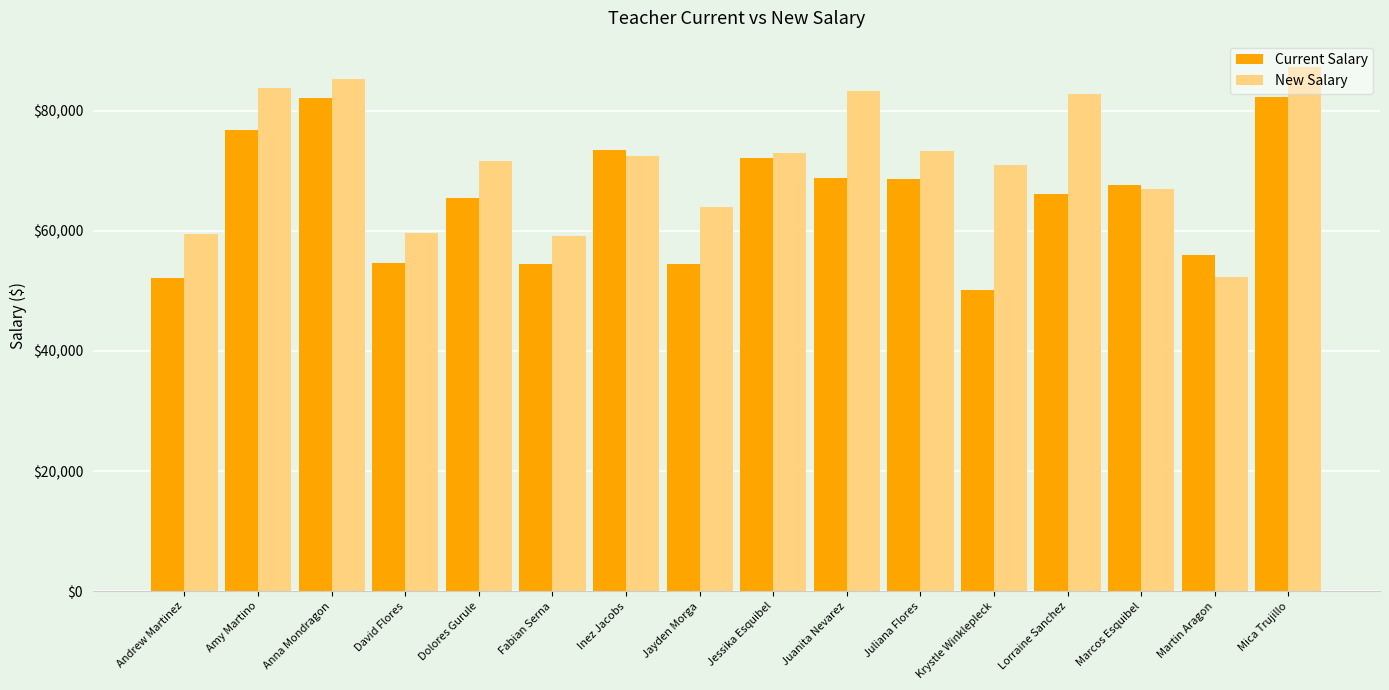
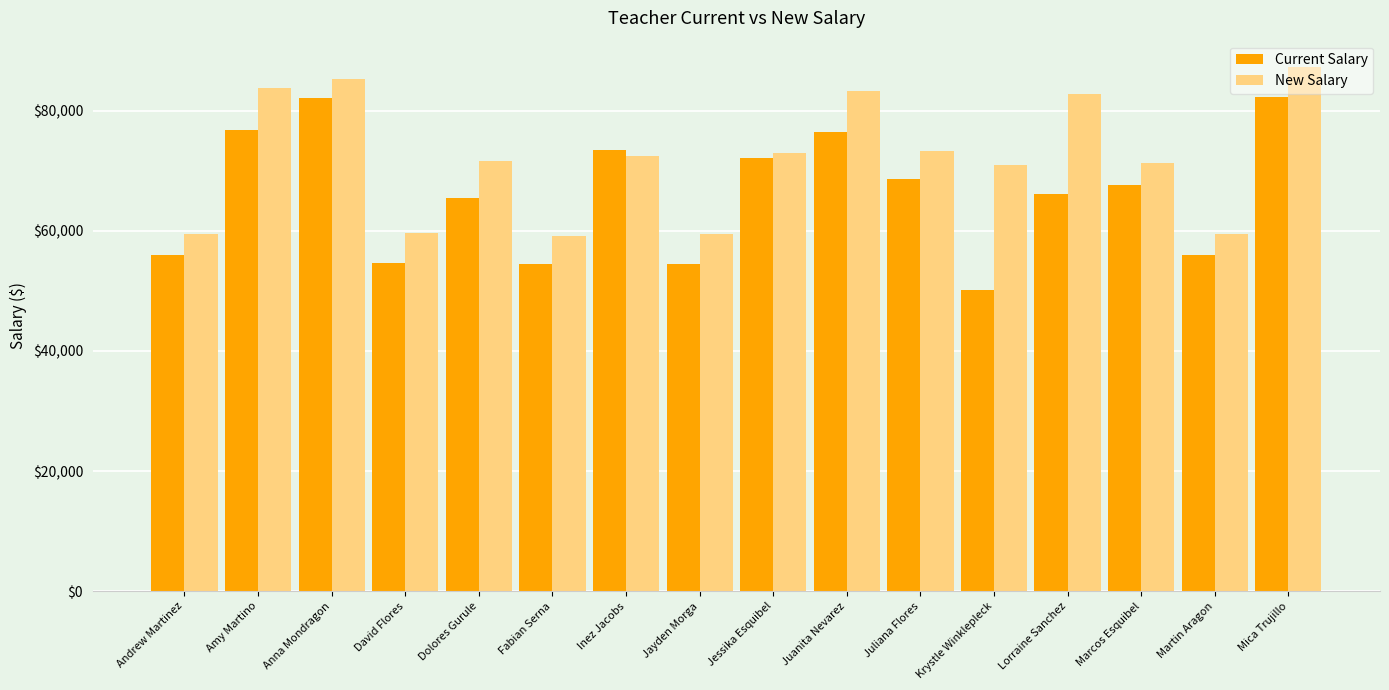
  {
    "Current Salary": {
-     "Andrew Martinez": "$52,000",
+     "Andrew Martinez": "$56,000",
      "Amy Martino": "$77,000",
      "Anna Mondragon": "$82,000",
      "David Flores": "$55,000",
      "Dolores Gurule": "$65,000",
      "Fabian Serna": "$54,000",
      "Inez Jacobs": "$74,000",
      "Jayden Morga": "$54,000",
      "Jessika Esquibel": "$72,000",
-     "Juanita Nevarez": "$69,000",
+     "Juanita Nevarez": "$76,000",
      "Juliana Flores": "$69,000",
      "Krystle Winklepleck": "$50,000",
      "Lorraine Sanchez": "$66,000",
      "Marcos Esquibel": "$68,000",
      "Martin Aragon": "$56,000",
      "Mica Trujillo": "$82,000"
    },
    "New Salary": {
      "Andrew Martinez": "$59,000",
      "Amy Martino": "$84,000",
      "Anna Mondragon": "$85,000",
      "David Flores": "$60,000",
      "Dolores Gurule": "$72,000",
      "Fabian Serna": "$59,000",
      "Inez Jacobs": "$72,000",
-     "Jayden Morga": "$64,000",
+     "Jayden Morga": "$59,000",
      "Jessika Esquibel": "$73,000",
      "Juanita Nevarez": "$83,000",
      "Juliana Flores": "$73,000",
      "Krystle Winklepleck": "$71,000",
      "Lorraine Sanchez": "$83,000",
-     "Marcos Esquibel": "$67,000",
-     "Martin Aragon": "$52,000"
+     "Marcos Esquibel": "$71,000",
+     "Martin Aragon": "$59,000"
    }
  }
